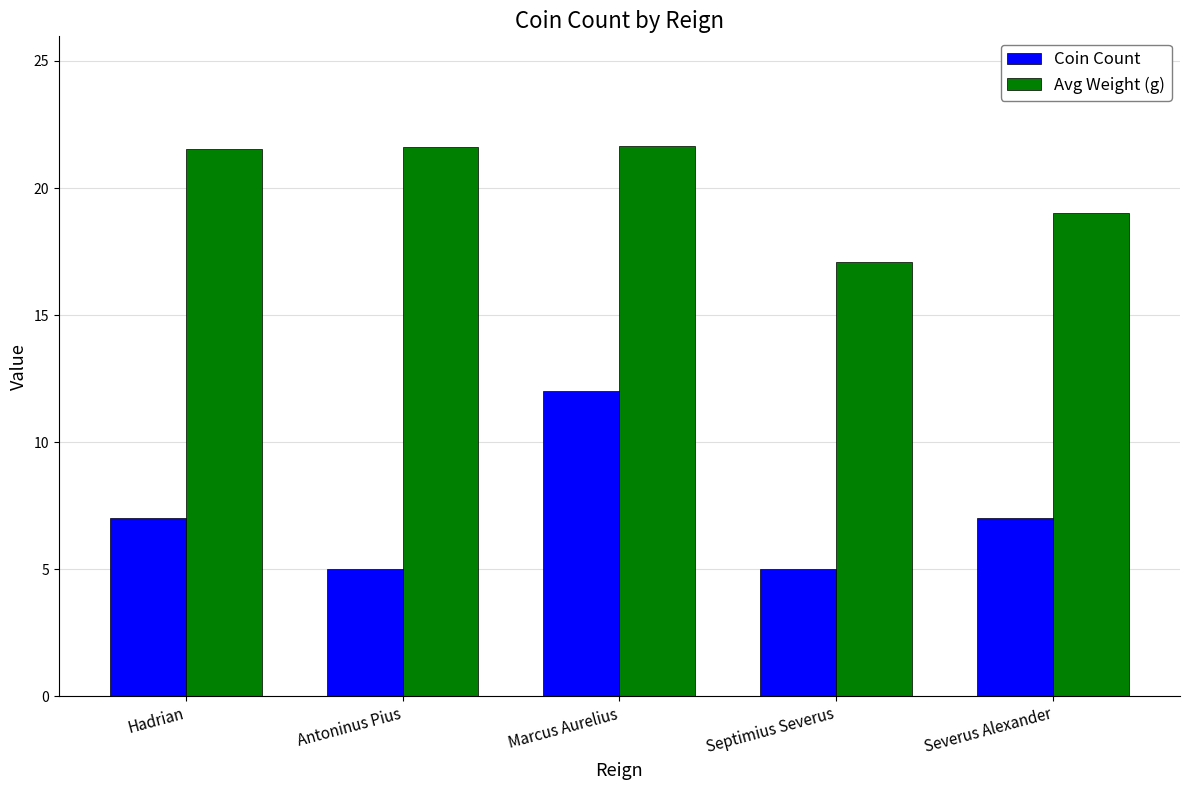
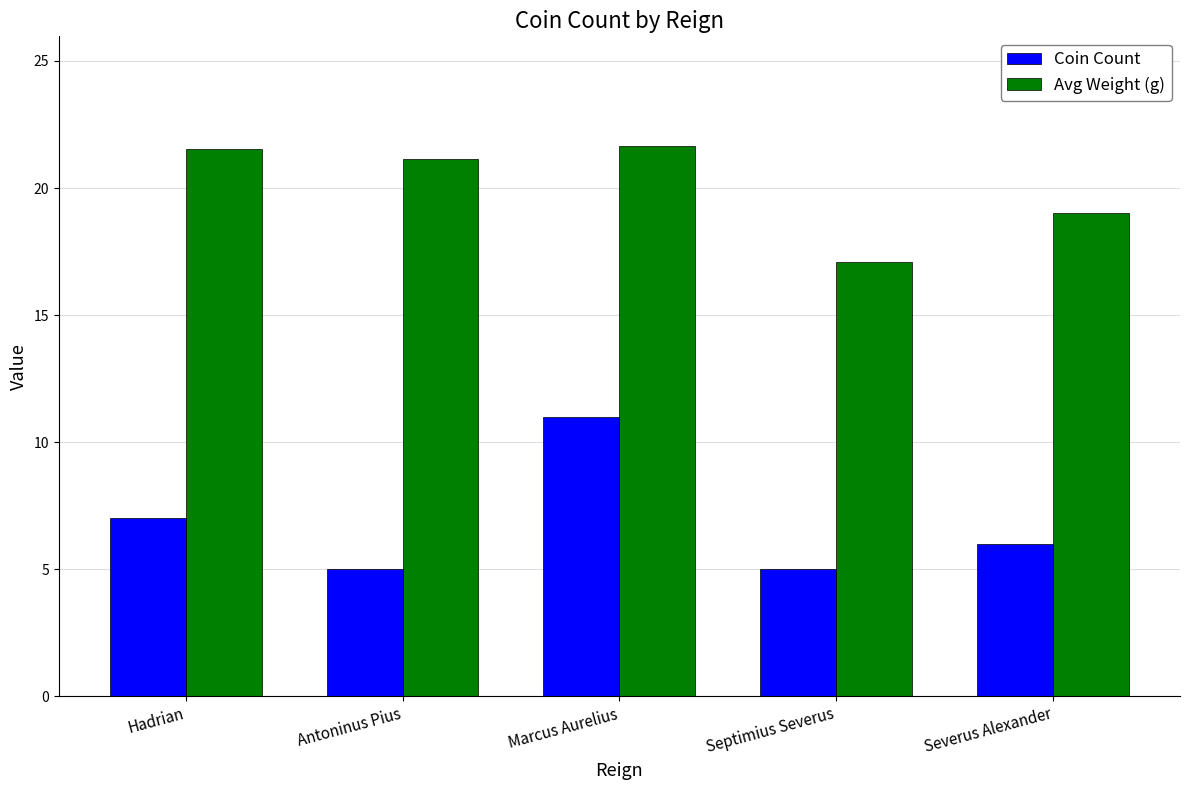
  {
    "Coin Count": {
      "Hadrian": 7,
      "Antoninus Pius": 5,
-     "Marcus Aurelius": 12,
+     "Marcus Aurelius": 11,
      "Septimius Severus": 5,
-     "Severus Alexander": 7
+     "Severus Alexander": 6
    },
    "Avg Weight (g)": {
      "Hadrian": 21.5,
-     "Antoninus Pius": 21.6,
+     "Antoninus Pius": 21.1,
      "Marcus Aurelius": 21.6,
      "Septimius Severus": 17.1,
      "Severus Alexander": 19.0
    }
  }
